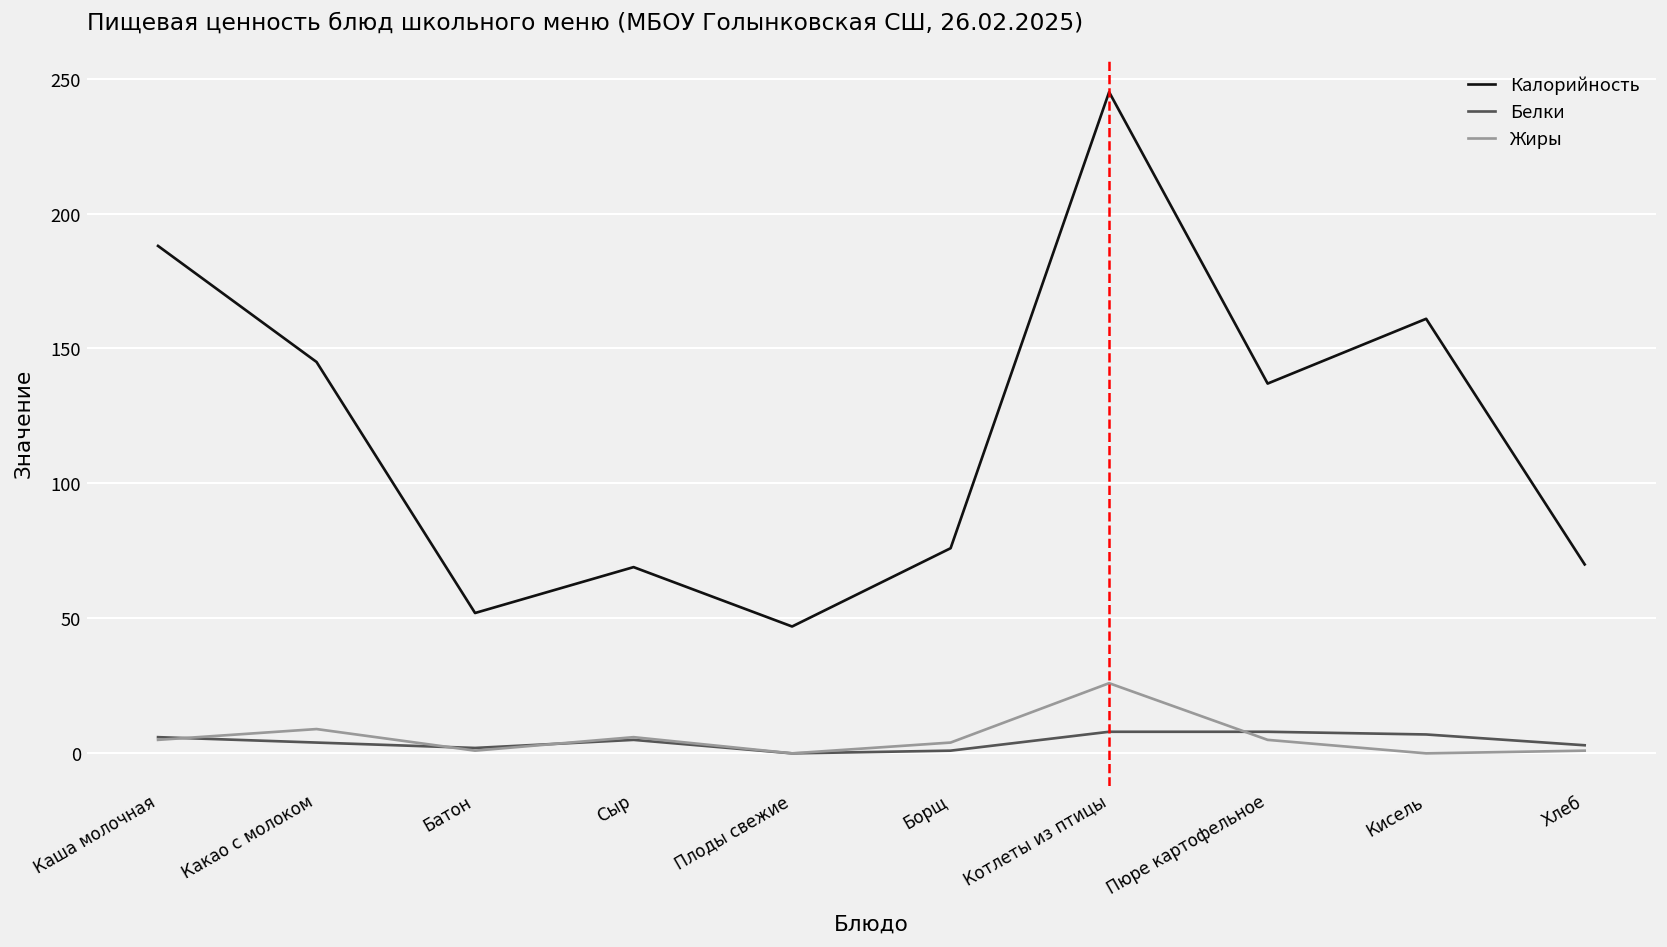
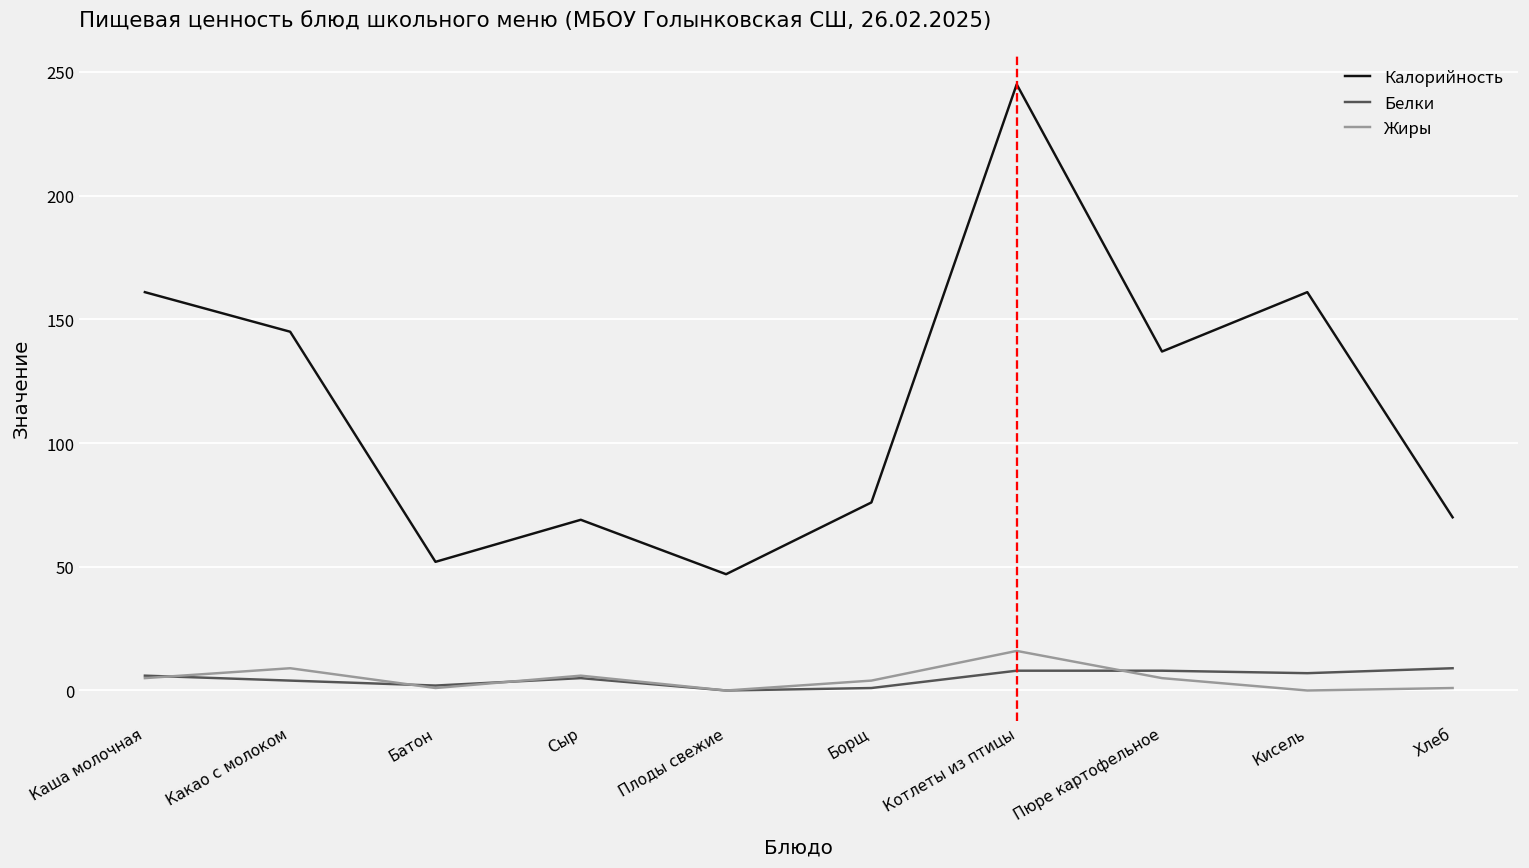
  {
    "Калорийность": {
-     "Каша молочная": 188,
+     "Каша молочная": 161,
      "Какао с молоком": 145,
      "Батон": 52,
      "Сыр": 69,
      "Плоды свежие": 47,
      "Борщ": 76,
      "Котлеты из птицы": 245,
      "Пюре картофельное": 137,
      "Кисель": 161,
      "Хлеб": 70
    },
    "Белки": {
      "Какао с молоком": 4,
      "Борщ": 1,
      "Котлеты из птицы": 8,
      "Пюре картофельное": 8,
      "Кисель": 7,
-     "Хлеб": 3
+     "Хлеб": 9
    },
    "Жиры": {
      "Какао с молоком": 9,
      "Борщ": 4,
-     "Котлеты из птицы": 26,
+     "Котлеты из птицы": 16,
      "Пюре картофельное": 5,
      "Кисель": 0,
      "Хлеб": 1
    }
  }
